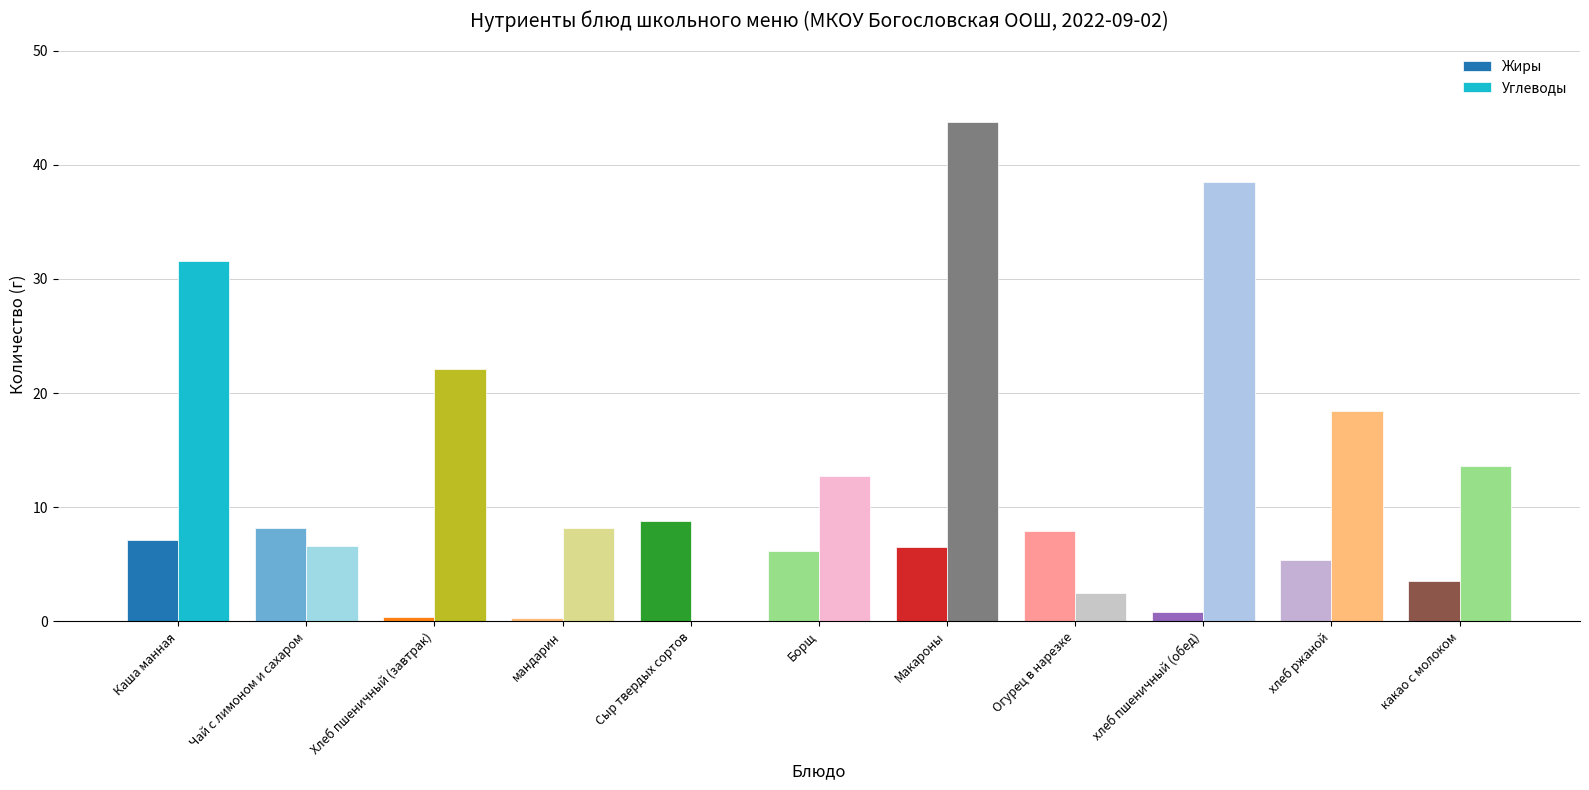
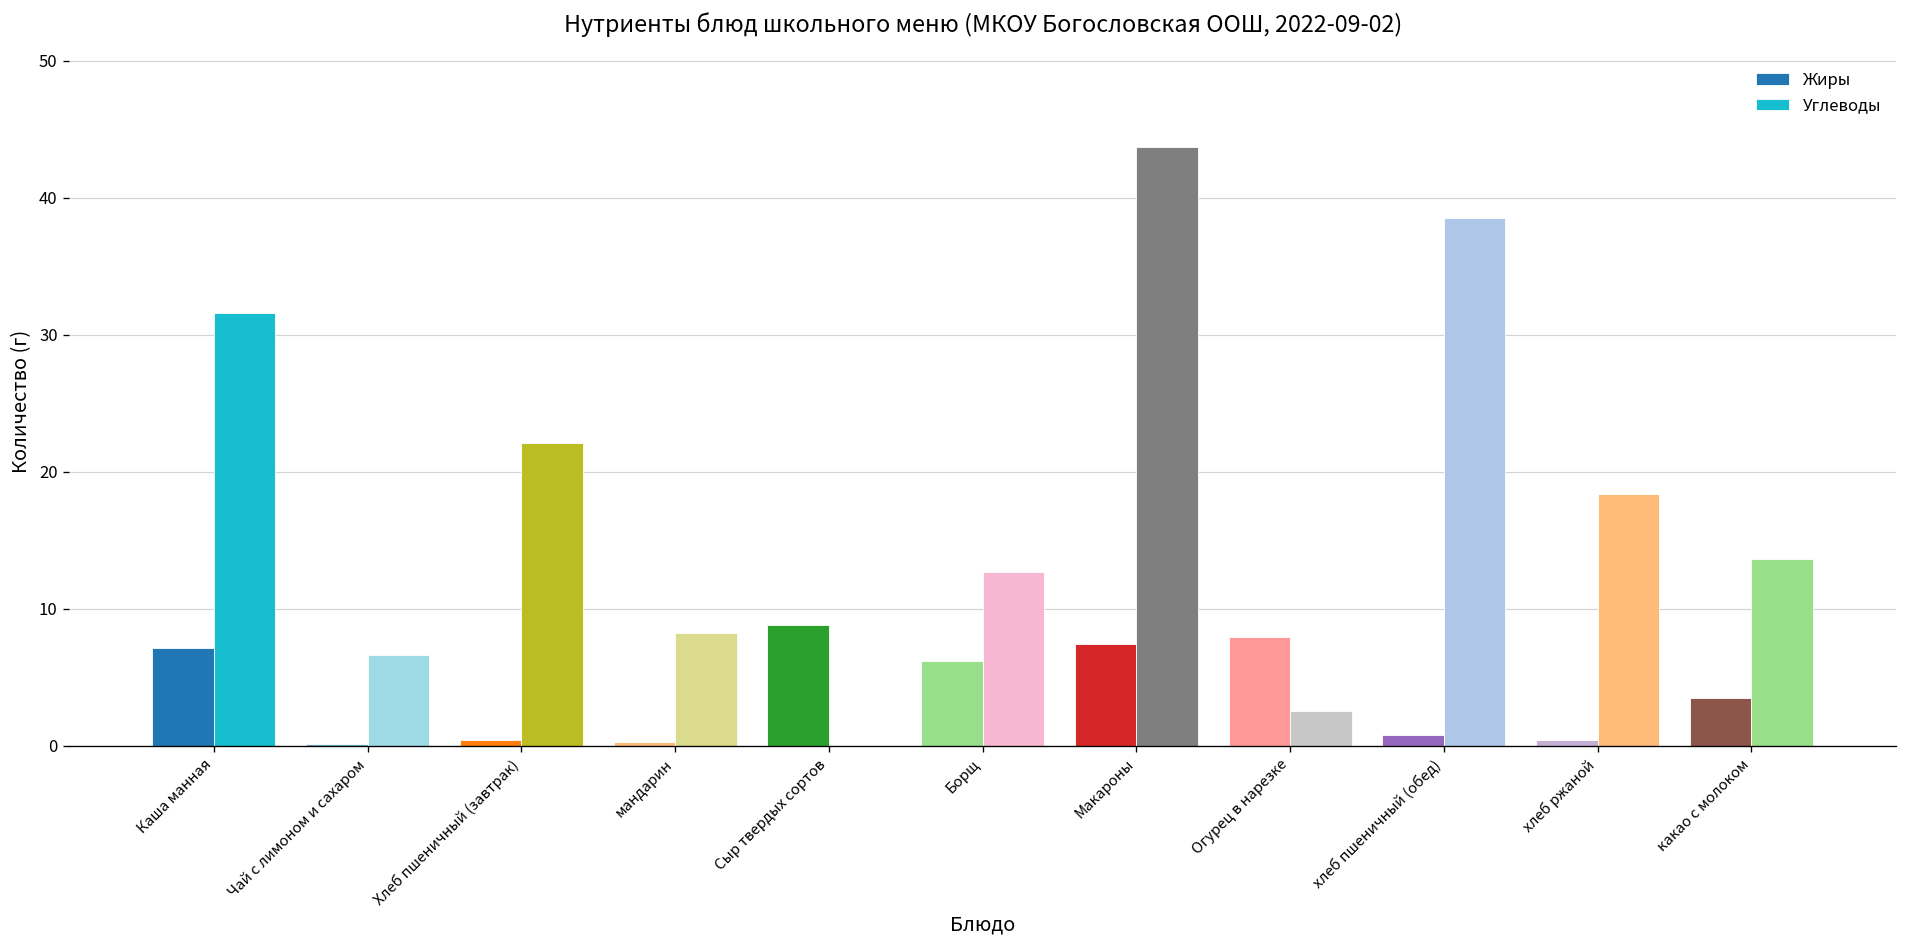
  {
    "Жиры": {
      "Каша манная": 7.1,
-     "Чай с лимоном и сахаром": 8.2,
+     "Чай с лимоном и сахаром": 0.1,
      "Хлеб пшеничный (завтрак)": 0.4,
      "мандарин": 0.3,
      "Сыр твердых сортов": 8.8,
      "Борщ": 6.2,
-     "Макароны": 6.5,
+     "Макароны": 7.4,
      "Огурец в нарезке": 7.9,
      "хлеб пшеничный (обед)": 0.8,
-     "хлеб ржаной": 5.4,
+     "хлеб ржаной": 0.4,
      "какао с молоком": 3.5
    },
    "Углеводы": {
      "Каша манная": 31.6,
      "Чай с лимоном и сахаром": 6.6,
      "Хлеб пшеничный (завтрак)": 22.1,
      "мандарин": 8.2,
      "Сыр твердых сортов": 0.0,
      "Борщ": 12.7,
      "Макароны": 43.7,
      "Огурец в нарезке": 2.5,
      "хлеб пшеничный (обед)": 38.5,
      "хлеб ржаной": 18.4,
      "какао с молоком": 13.6
    }
  }
